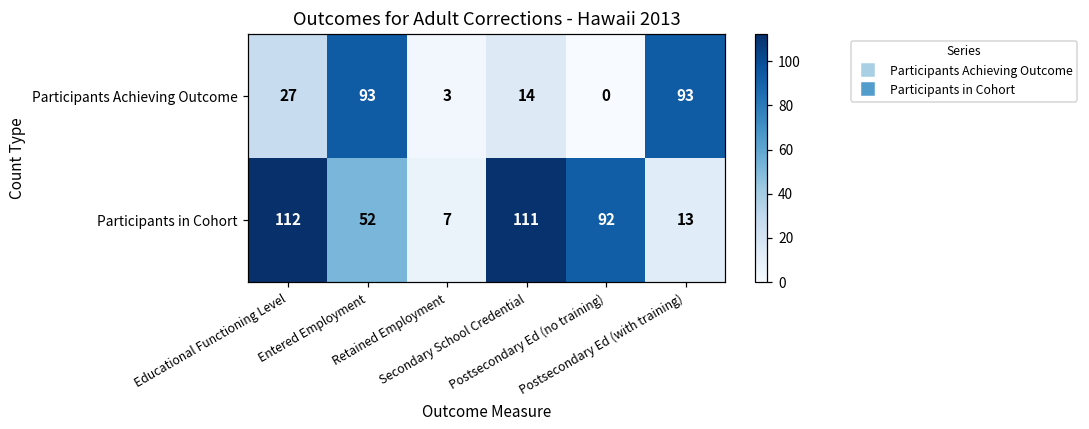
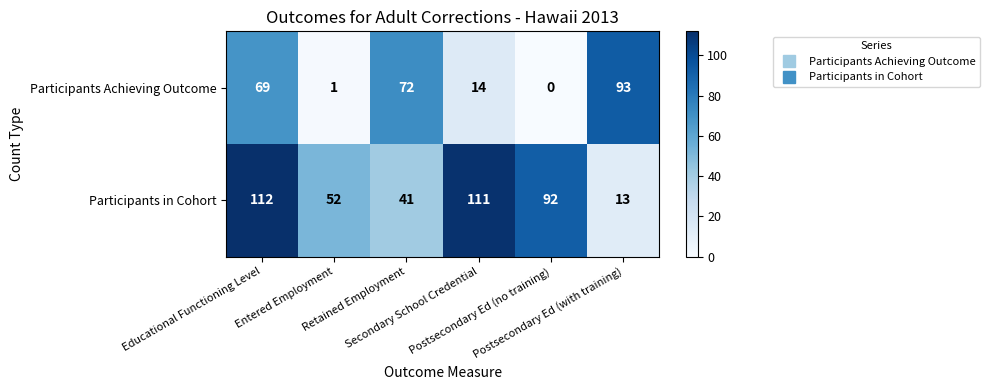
  {
    "Participants Achieving Outcome": {
-     "Educational Functioning Level": 27,
-     "Entered Employment": 93,
-     "Retained Employment": 3,
+     "Educational Functioning Level": 69,
+     "Entered Employment": 1,
+     "Retained Employment": 72,
      "Secondary School Credential": 14,
      "Postsecondary Ed (no training)": 0,
      "Postsecondary Ed (with training)": 93
    },
    "Participants in Cohort": {
      "Educational Functioning Level": 112,
      "Entered Employment": 52,
-     "Retained Employment": 7,
+     "Retained Employment": 41,
      "Secondary School Credential": 111,
      "Postsecondary Ed (no training)": 92,
      "Postsecondary Ed (with training)": 13
    }
  }
